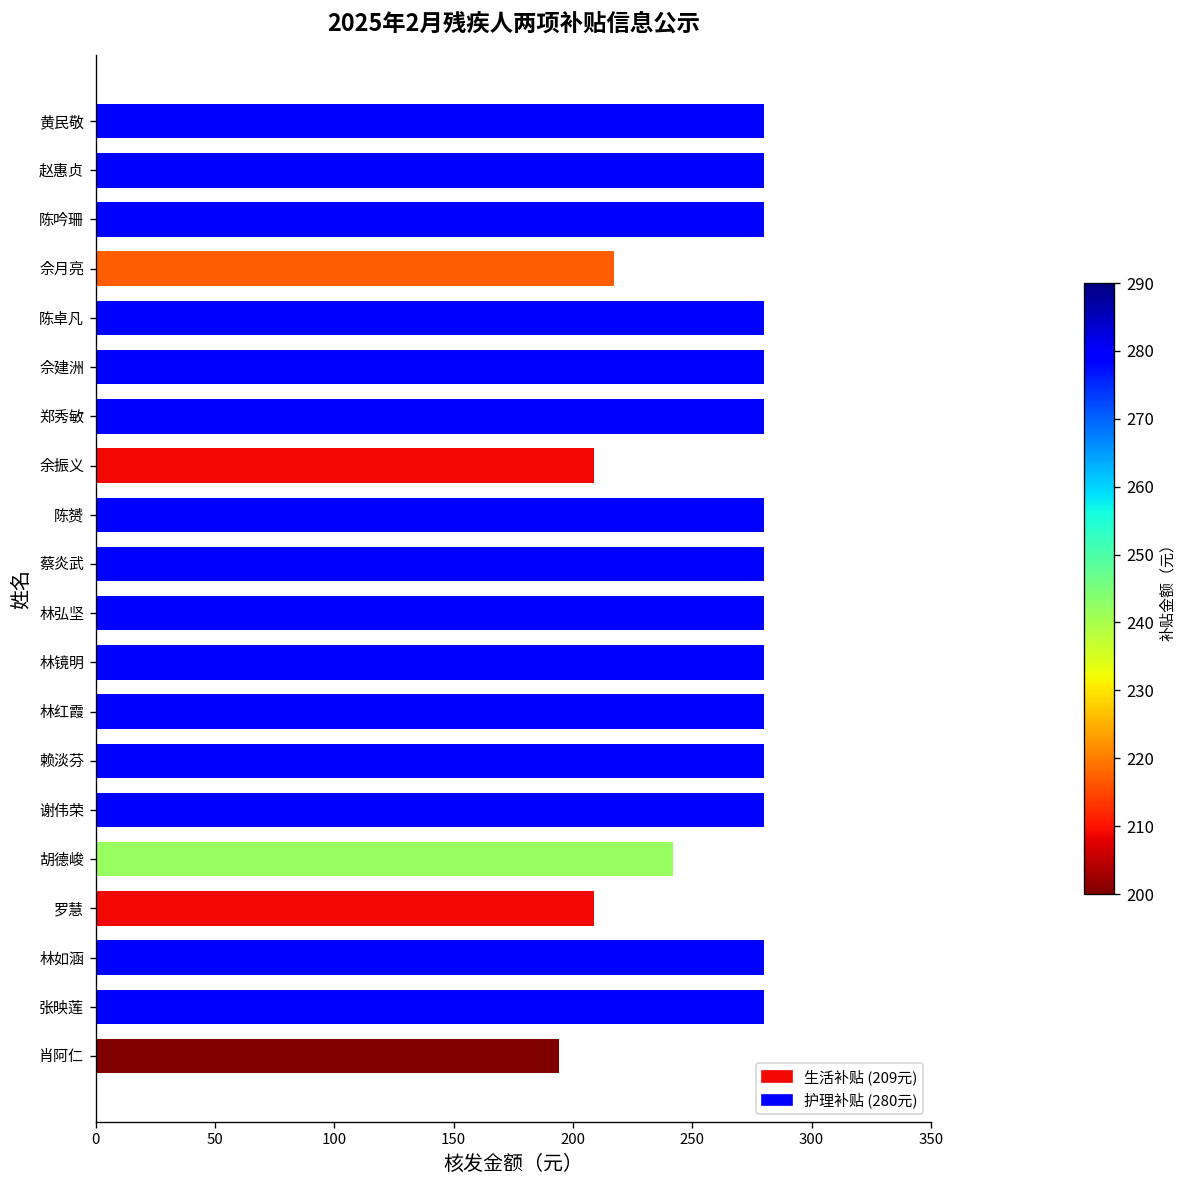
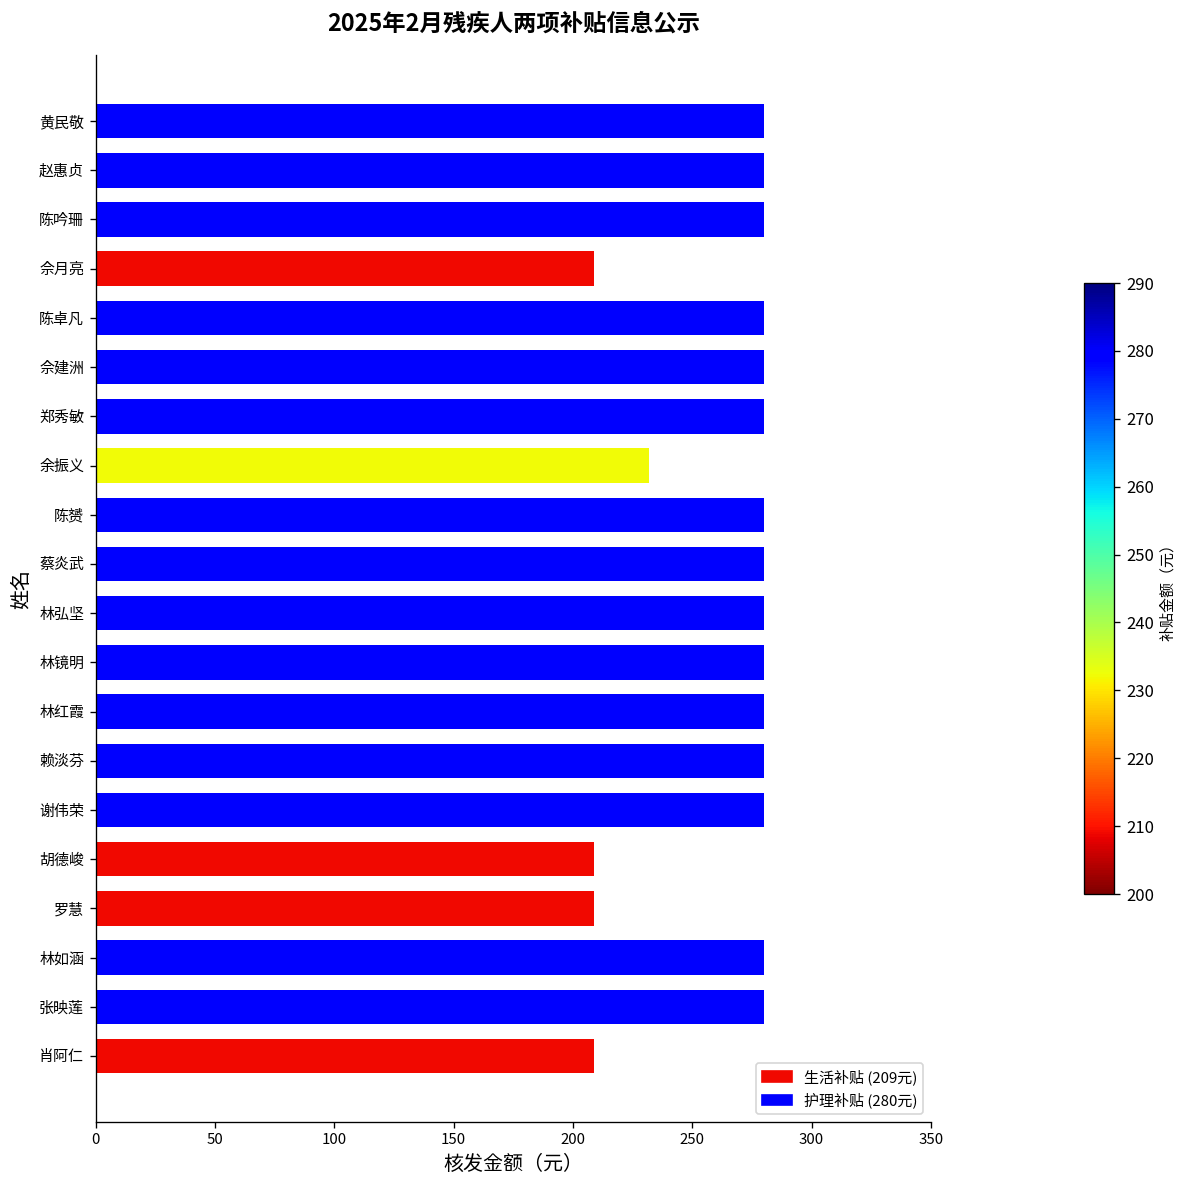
  {
    "黄民敬": 280,
    "赵惠贞": 280,
    "陈吟珊": 280,
-   "佘月亮": 217,
+   "佘月亮": 209,
    "陈卓凡": 280,
    "佘建洲": 280,
    "郑秀敏": 280,
-   "余振义": 209,
+   "余振义": 232,
    "陈赟": 280,
    "蔡炎武": 280,
    "林弘坚": 280,
    "林镜明": 280,
    "林红霞": 280,
    "赖淡芬": 280,
    "谢伟荣": 280,
-   "胡德峻": 242,
+   "胡德峻": 209,
    "罗慧": 209,
    "林如涵": 280,
    "张映莲": 280,
-   "肖阿仁": 194
+   "肖阿仁": 209
  }
